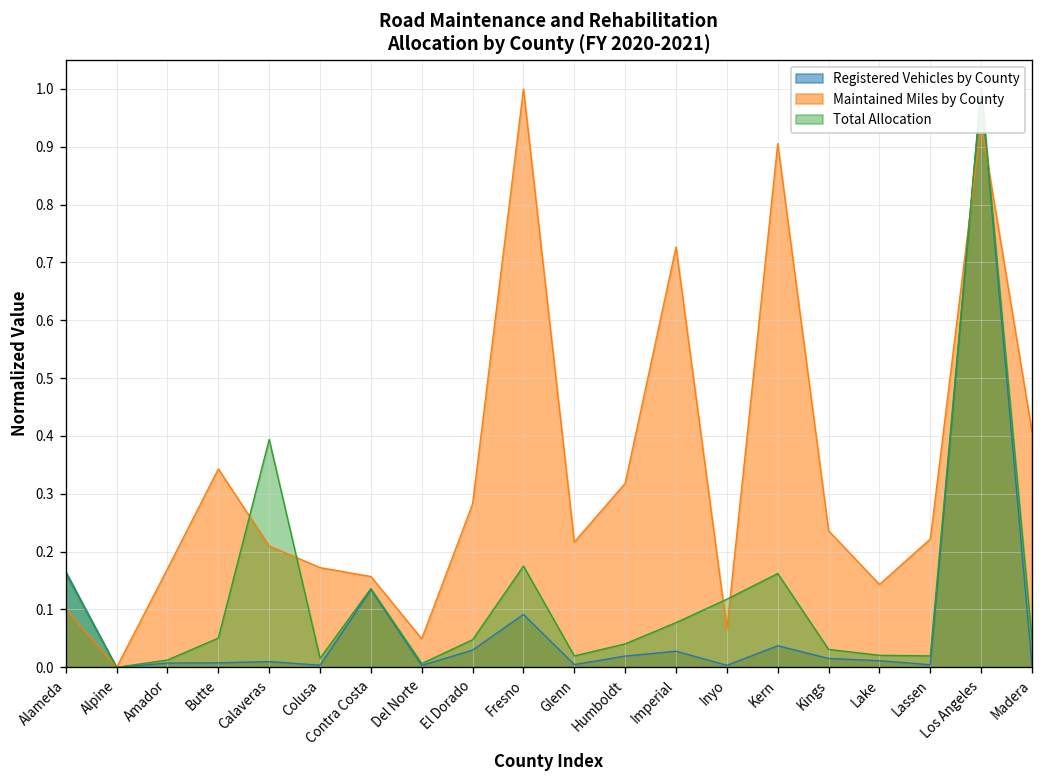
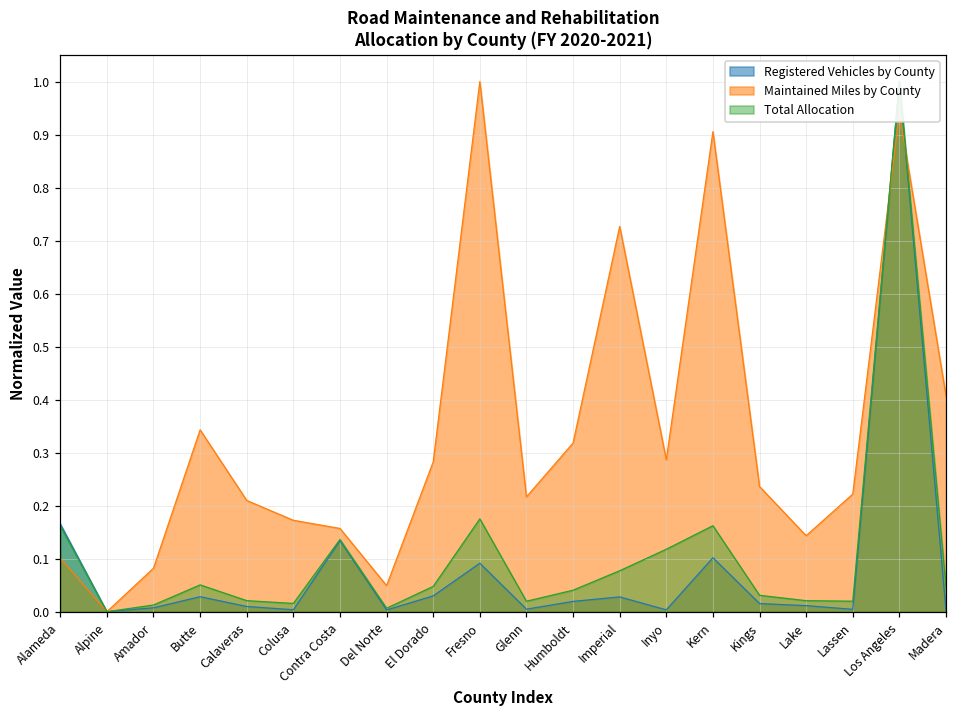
  {
    "Registered Vehicles by County": {
      "Amador": 0.01,
-     "Butte": 0.01,
+     "Butte": 0.03,
      "Calaveras": 0.01,
      "Colusa": 0.00,
      "El Dorado": 0.03,
      "Fresno": 0.09,
      "Glenn": 0.00,
      "Humboldt": 0.02,
      "Imperial": 0.03,
      "Inyo": 0.00,
-     "Kern": 0.04,
+     "Kern": 0.10,
      "Kings": 0.02,
      "Lake": 0.01,
      "Lassen": 0.00,
      "Madera": 0.00
    },
    "Maintained Miles by County": {
      "Alameda": 0.10,
-     "Amador": 0.17,
+     "Amador": 0.08,
      "Butte": 0.34,
      "Calaveras": 0.21,
      "Colusa": 0.17,
      "Contra Costa": 0.16,
      "Del Norte": 0.05,
      "El Dorado": 0.28,
      "Fresno": 1.00,
      "Glenn": 0.22,
      "Humboldt": 0.32,
      "Imperial": 0.73,
-     "Inyo": 0.07,
+     "Inyo": 0.29,
      "Kern": 0.91,
      "Kings": 0.24,
      "Lake": 0.14,
      "Lassen": 0.22,
      "Madera": 0.41
    },
    "Total Allocation": {
      "Amador": 0.01,
      "Butte": 0.05,
-     "Calaveras": 0.39,
+     "Calaveras": 0.02,
      "Colusa": 0.02,
      "El Dorado": 0.05,
      "Fresno": 0.18,
      "Glenn": 0.02,
      "Humboldt": 0.04,
      "Imperial": 0.08,
      "Inyo": 0.12,
      "Kern": 0.16,
      "Kings": 0.03,
      "Lake": 0.02,
      "Lassen": 0.02,
      "Madera": 0.05
    }
  }
